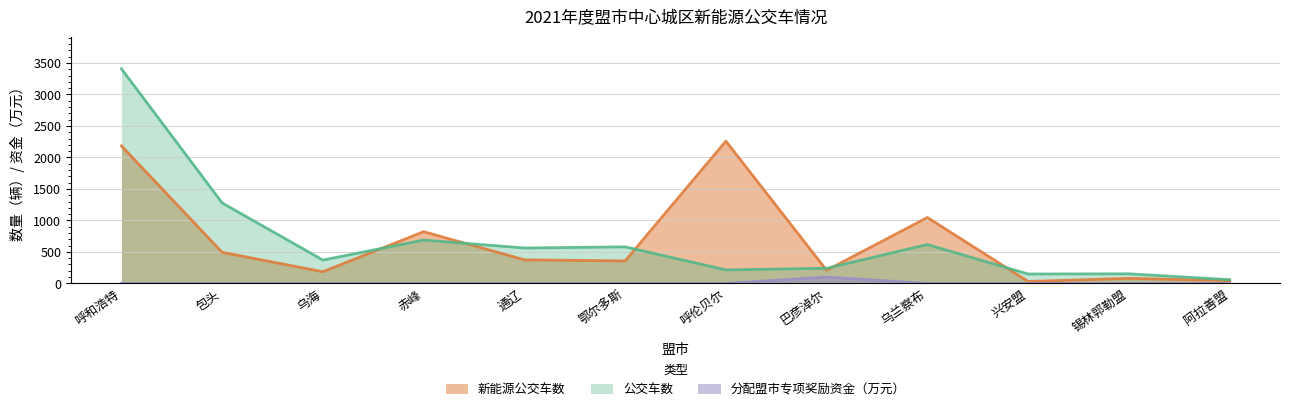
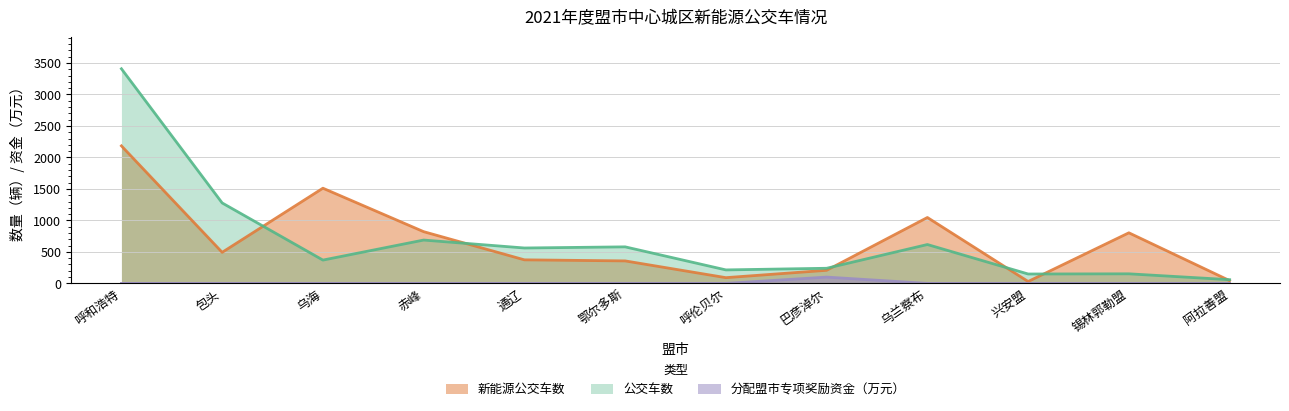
  {
    "新能源公交车数": {
      "呼和浩特": 2200,
      "包头": 500,
-     "乌海": 200,
+     "乌海": 1500,
      "赤峰": 800,
      "通辽": 400,
      "鄂尔多斯": 400,
-     "呼伦贝尔": 2300,
+     "呼伦贝尔": 100,
      "乌兰察布": 1000,
-     "锡林郭勒盟": 100
+     "锡林郭勒盟": 800
    }
  }
